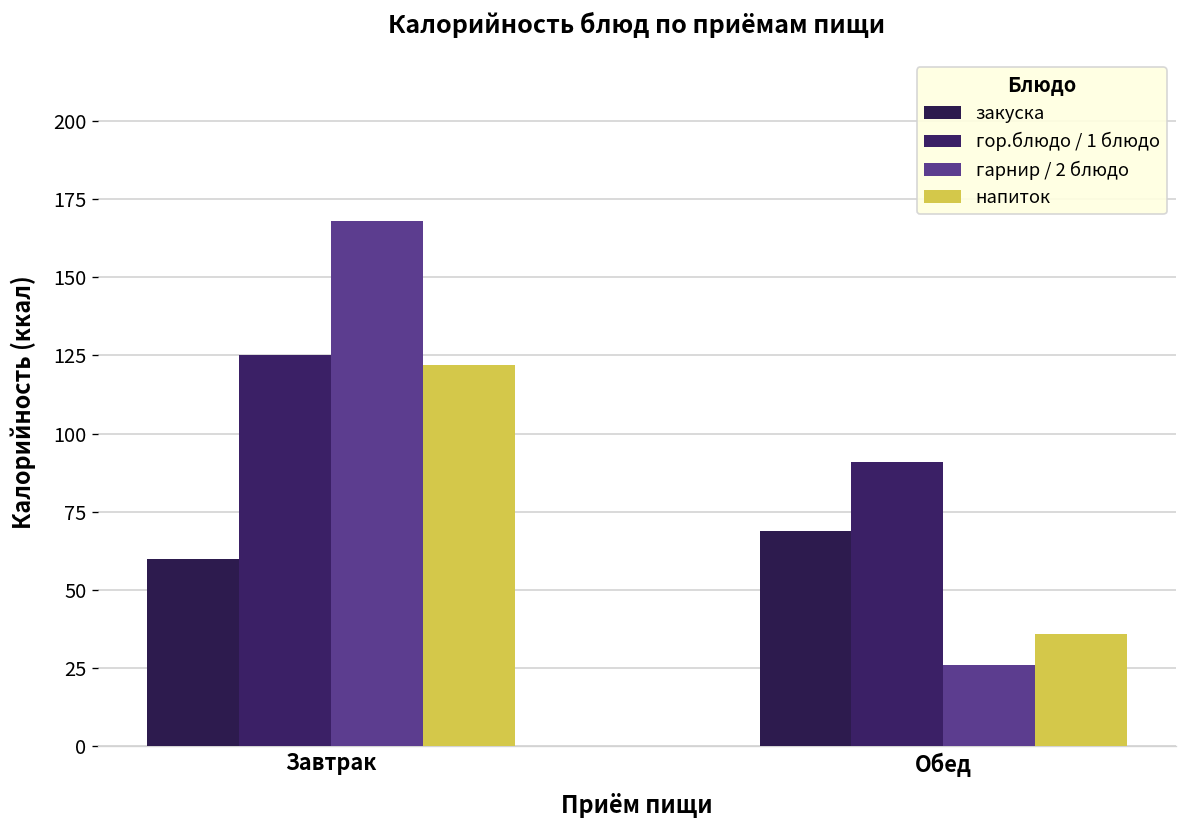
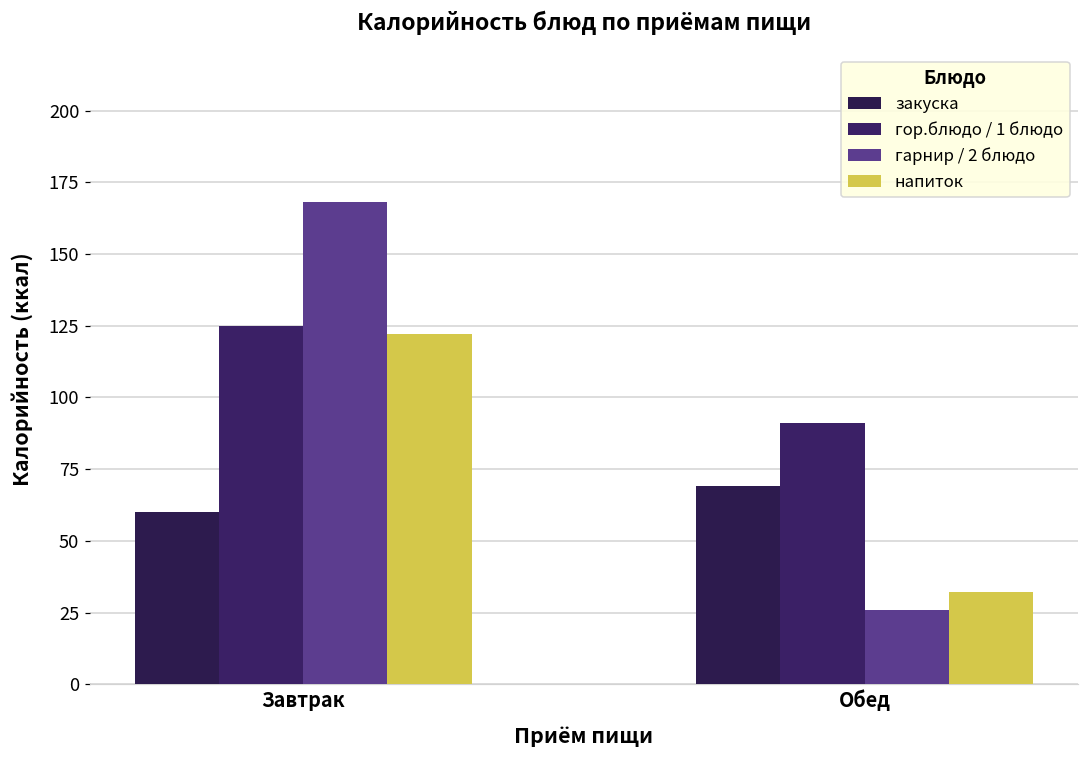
  {
    "гарнир / 2 блюдо": {
      "Завтрак": 168,
      "Обед": 26
    },
    "напиток": {
      "Завтрак": 122,
-     "Обед": 36
+     "Обед": 32
    }
  }
